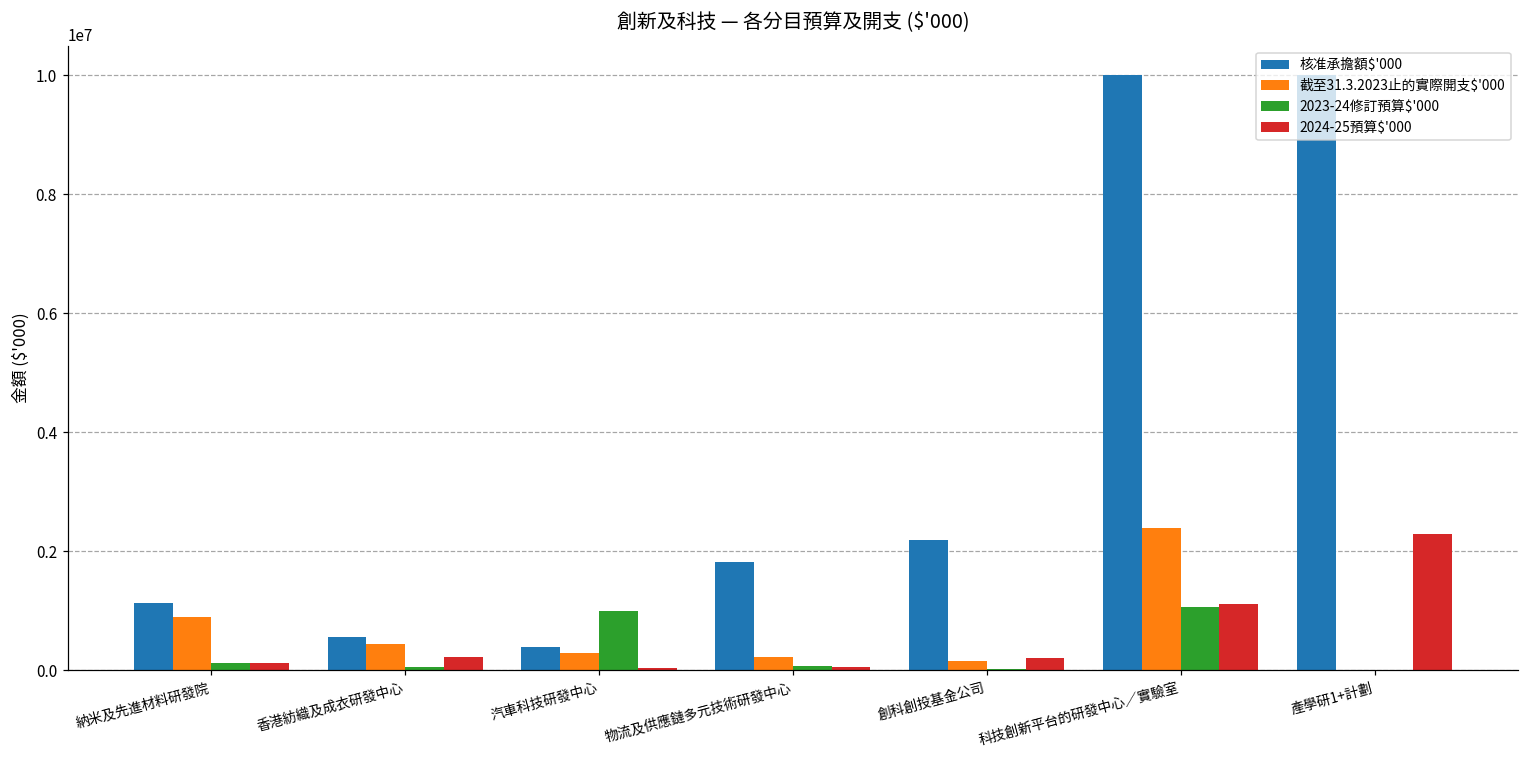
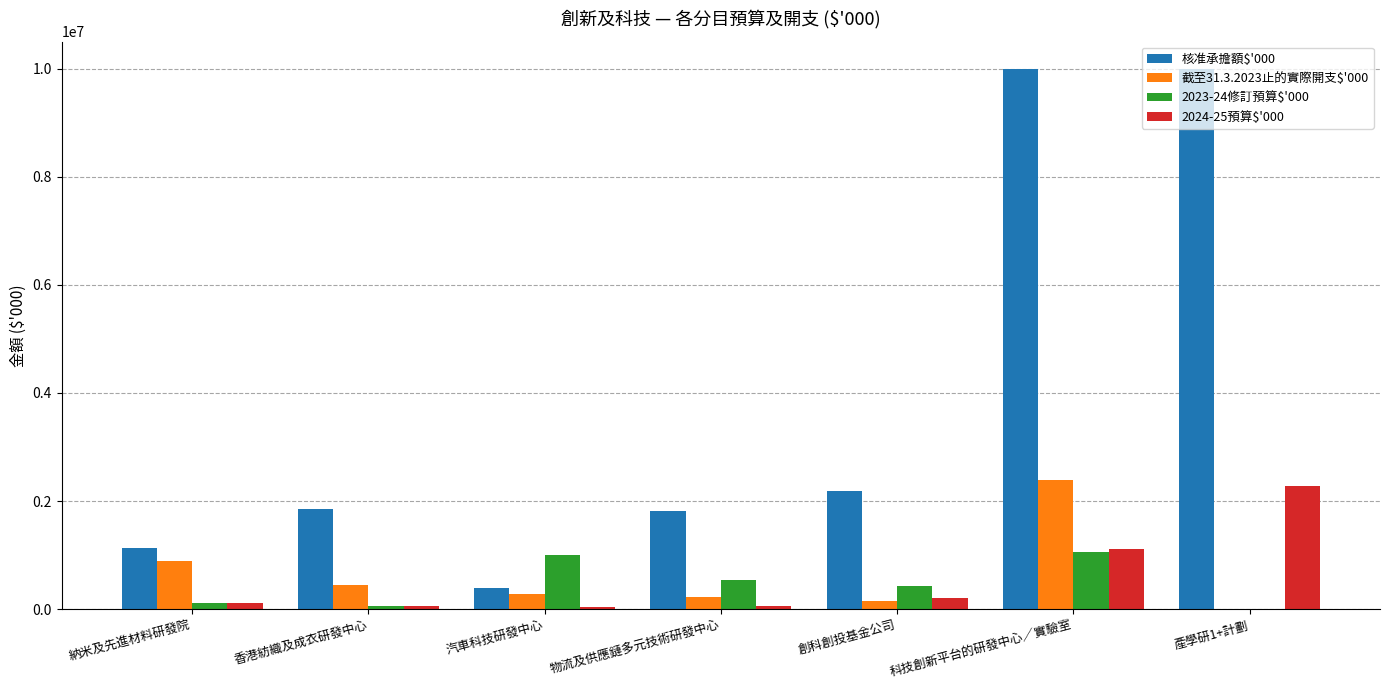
  {
    "核准承擔額$'000": {
      "納米及先進材料研發院": 1100000,
-     "香港紡織及成衣研發中心": 600000,
+     "香港紡織及成衣研發中心": 1900000,
      "汽車科技研發中心": 400000,
      "物流及供應鏈多元技術研發中心": 1800000,
      "創科創投基金公司": 2200000,
      "科技創新平台的研發中心／實驗室": 10000000
    },
    "截至31.3.2023止的實際開支$'000": {
      "納米及先進材料研發院": 900000,
      "香港紡織及成衣研發中心": 400000,
      "汽車科技研發中心": 300000,
      "物流及供應鏈多元技術研發中心": 200000,
      "創科創投基金公司": 100000,
      "科技創新平台的研發中心／實驗室": 2400000,
      "產學研1+計劃": 0
    },
    "2023-24修訂預算$'000": {
      "納米及先進材料研發院": 100000,
      "香港紡織及成衣研發中心": 100000,
      "汽車科技研發中心": 1000000,
-     "物流及供應鏈多元技術研發中心": 100000,
-     "創科創投基金公司": 0,
+     "物流及供應鏈多元技術研發中心": 500000,
+     "創科創投基金公司": 400000,
      "科技創新平台的研發中心／實驗室": 1100000,
      "產學研1+計劃": 0
    },
    "2024-25預算$'000": {
      "納米及先進材料研發院": 100000,
-     "香港紡織及成衣研發中心": 200000,
+     "香港紡織及成衣研發中心": 100000,
      "物流及供應鏈多元技術研發中心": 100000,
      "創科創投基金公司": 200000,
      "科技創新平台的研發中心／實驗室": 1100000,
      "產學研1+計劃": 2300000
    }
  }
